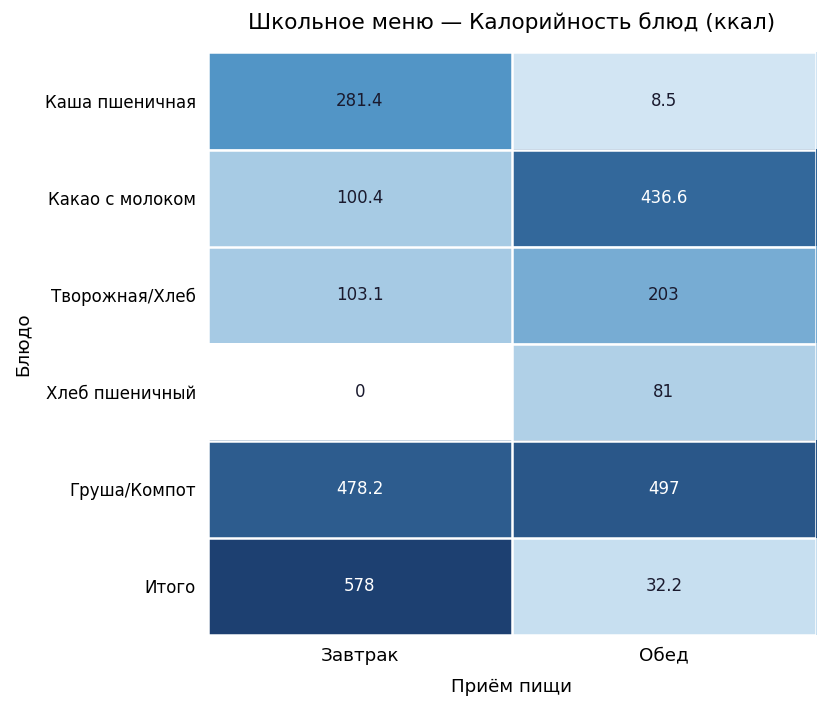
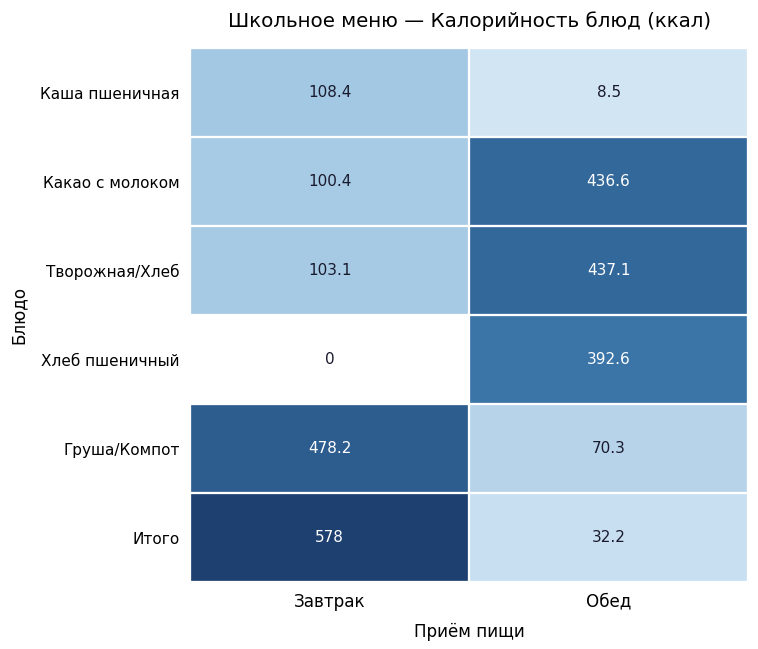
  {
    "Каша пшеничная": {
-     "Завтрак": 281.4,
+     "Завтрак": 108.4,
      "Обед": 8.5
    },
    "Какао с молоком": {
      "Завтрак": 100.4,
      "Обед": 436.6
    },
    "Творожная/Хлеб": {
      "Завтрак": 103.1,
-     "Обед": 203
+     "Обед": 437.1
    },
    "Хлеб пшеничный": {
-     "Обед": 81
+     "Обед": 392.6
    },
    "Груша/Компот": {
      "Завтрак": 478.2,
-     "Обед": 497
+     "Обед": 70.3
    },
    "Итого": {
      "Завтрак": 578,
      "Обед": 32.2
    }
  }
